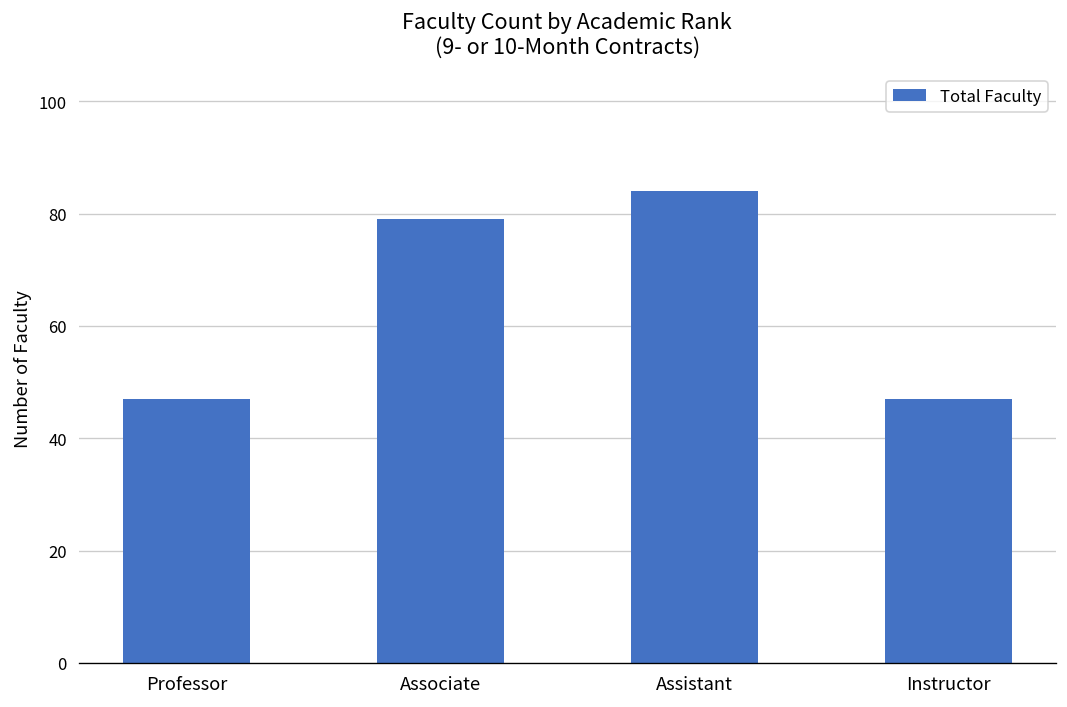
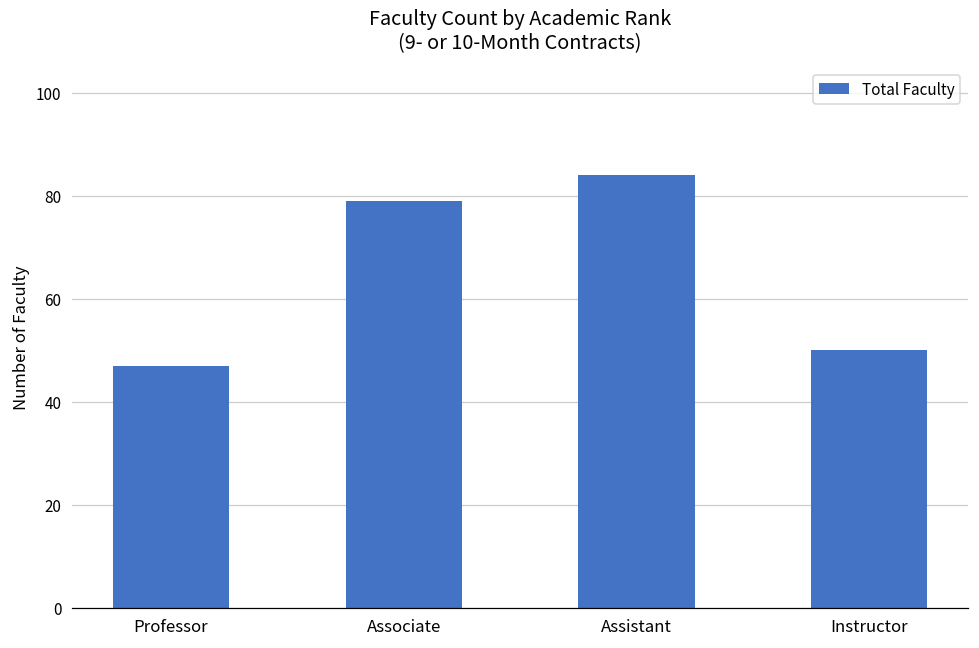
  {
    "Professor": 47,
    "Associate": 79,
    "Assistant": 84,
-   "Instructor": 47
+   "Instructor": 50
  }
